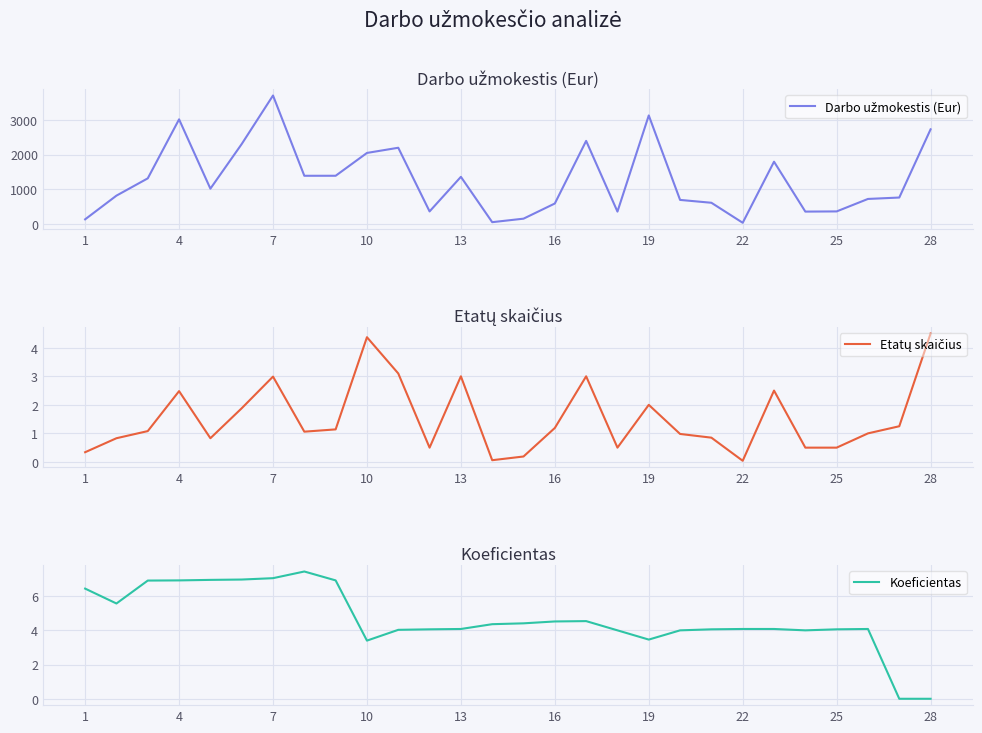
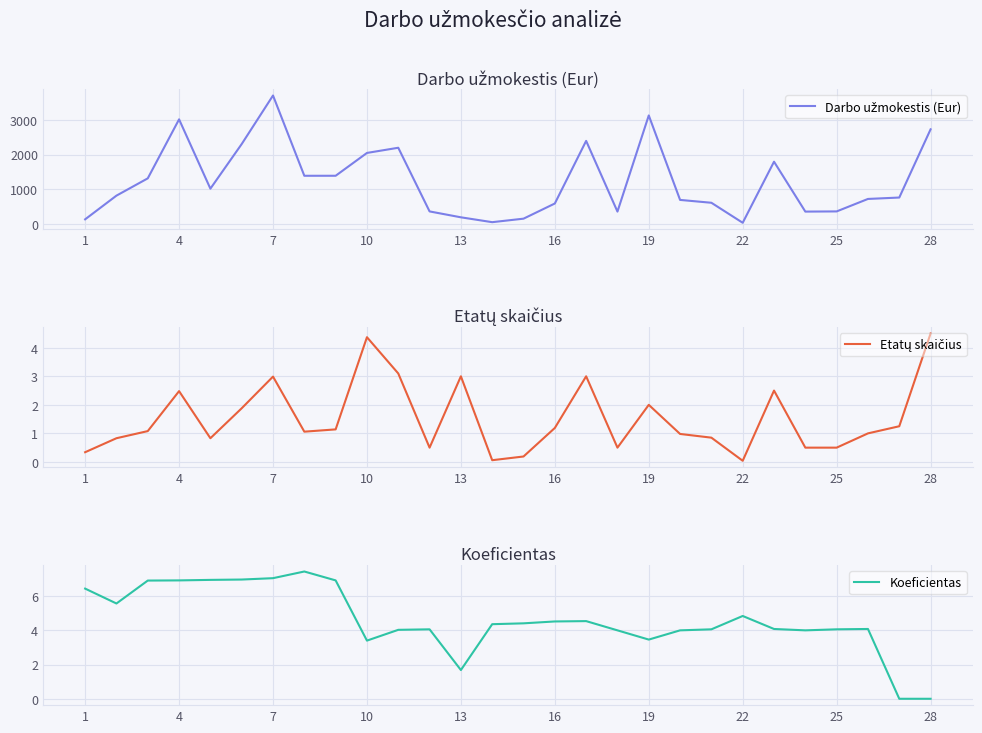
  {
    "Darbo užmokestis (Eur)": {
      "1": 100,
      "4": 3000,
      "7": 3700,
      "10": 2000,
-     "13": 1400,
+     "13": 200,
      "16": 600,
      "19": 3100,
      "22": 0,
      "25": 400,
      "28": 2700
    },
    "Etatų skaičius": {
      "1": 0.3,
      "4": 2.5,
      "7": 3.0,
      "10": 4.4,
      "13": 3.0,
      "16": 1.2,
      "19": 2.0,
      "22": 0.0,
      "25": 0.5
    },
    "Koeficientas": {
      "1": 6.4,
      "4": 6.9,
      "7": 7.1,
      "10": 3.4,
-     "13": 4.1,
+     "13": 1.7,
      "16": 4.5,
      "19": 3.5,
-     "22": 4.1,
+     "22": 4.8,
      "25": 4.1,
      "28": 0.0
    }
  }
